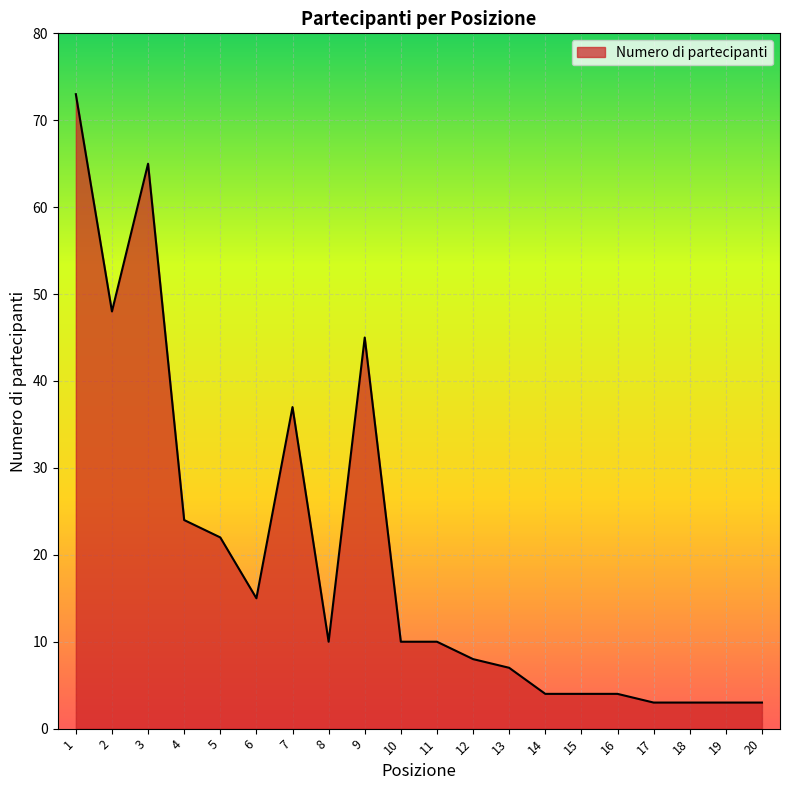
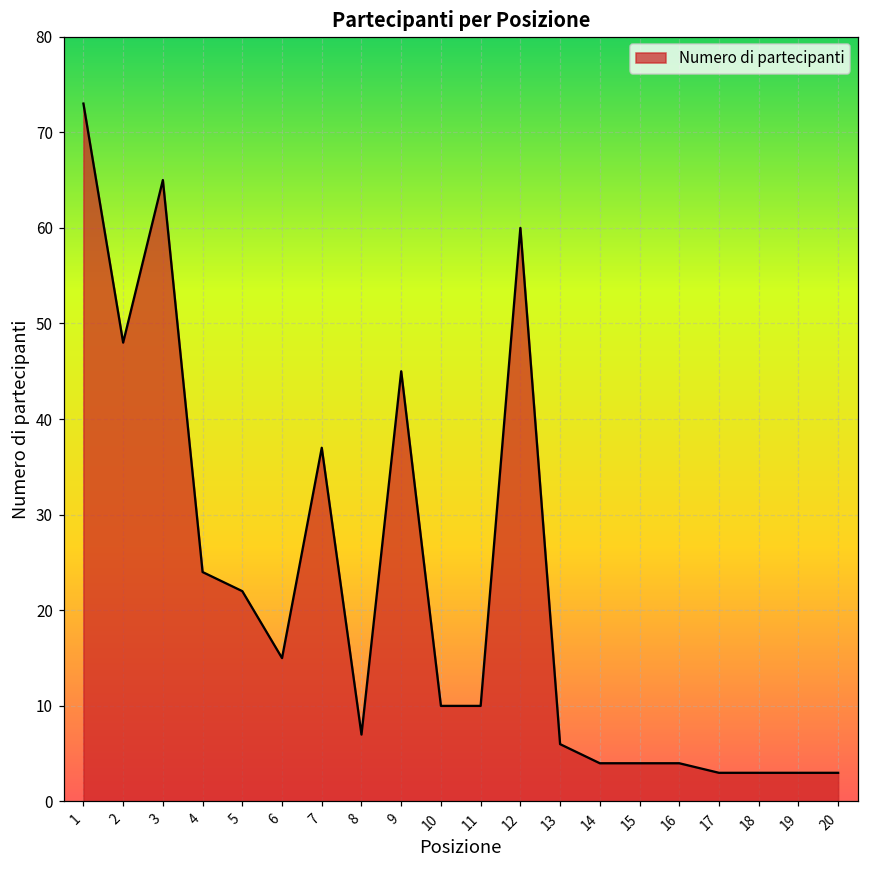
  {
    "1": 73,
    "2": 48,
    "3": 65,
    "4": 24,
    "5": 22,
    "6": 15,
    "7": 37,
-   "8": 10,
+   "8": 7,
    "9": 45,
    "10": 10,
    "11": 10,
-   "12": 8,
-   "13": 7,
+   "12": 60,
+   "13": 6,
    "14": 4,
    "15": 4,
    "16": 4,
    "17": 3,
    "18": 3,
    "19": 3,
    "20": 3
  }
